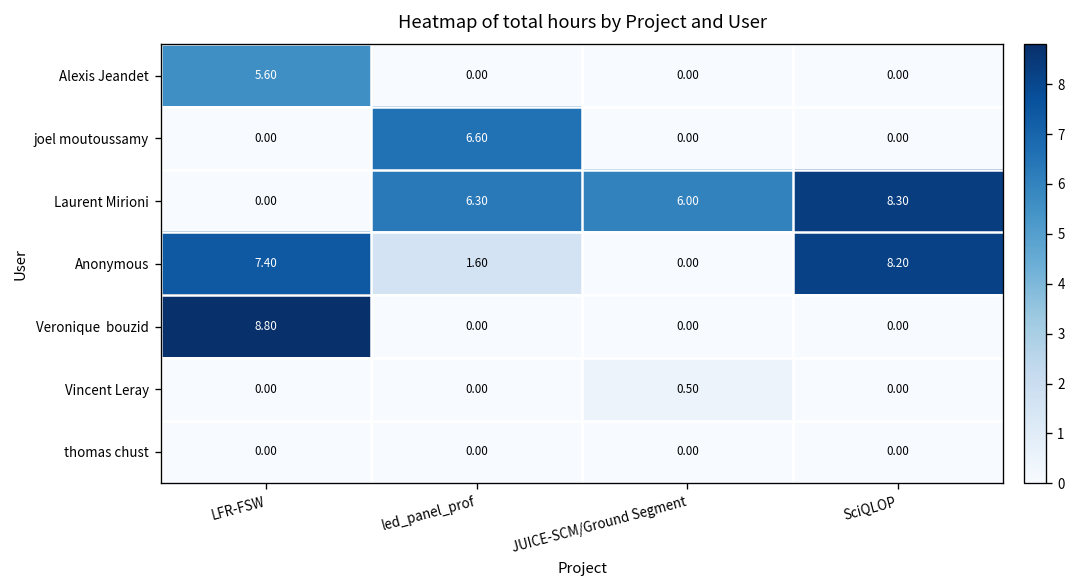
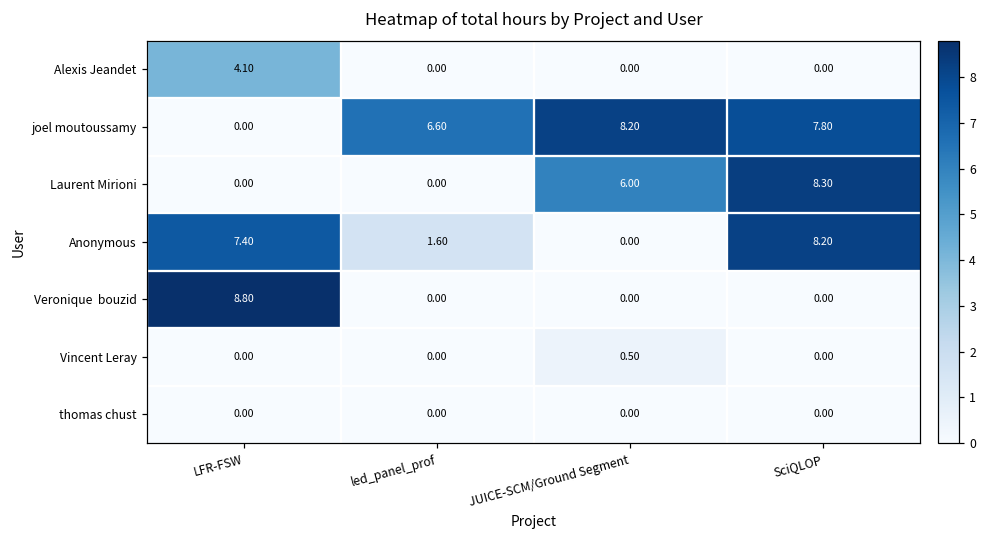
  {
    "Alexis Jeandet": {
-     "LFR-FSW": 5.60,
+     "LFR-FSW": 4.10,
      "led_panel_prof": 0.00,
      "JUICE-SCM/Ground Segment": 0.00,
      "SciQLOP": 0.00
    },
    "joel moutoussamy": {
      "LFR-FSW": 0.00,
      "led_panel_prof": 6.60,
-     "JUICE-SCM/Ground Segment": 0.00,
-     "SciQLOP": 0.00
+     "JUICE-SCM/Ground Segment": 8.20,
+     "SciQLOP": 7.80
    },
    "Laurent Mirioni": {
      "LFR-FSW": 0.00,
-     "led_panel_prof": 6.30,
+     "led_panel_prof": 0.00,
      "JUICE-SCM/Ground Segment": 6.00,
      "SciQLOP": 8.30
    },
    "Anonymous": {
      "LFR-FSW": 7.40,
      "led_panel_prof": 1.60,
      "JUICE-SCM/Ground Segment": 0.00,
      "SciQLOP": 8.20
    },
    "Veronique bouzid": {
      "LFR-FSW": 8.80,
      "led_panel_prof": 0.00,
      "JUICE-SCM/Ground Segment": 0.00,
      "SciQLOP": 0.00
    },
    "Vincent Leray": {
      "LFR-FSW": 0.00,
      "led_panel_prof": 0.00,
      "JUICE-SCM/Ground Segment": 0.50,
      "SciQLOP": 0.00
    },
    "thomas chust": {
      "LFR-FSW": 0.00,
      "led_panel_prof": 0.00,
      "JUICE-SCM/Ground Segment": 0.00,
      "SciQLOP": 0.00
    }
  }
